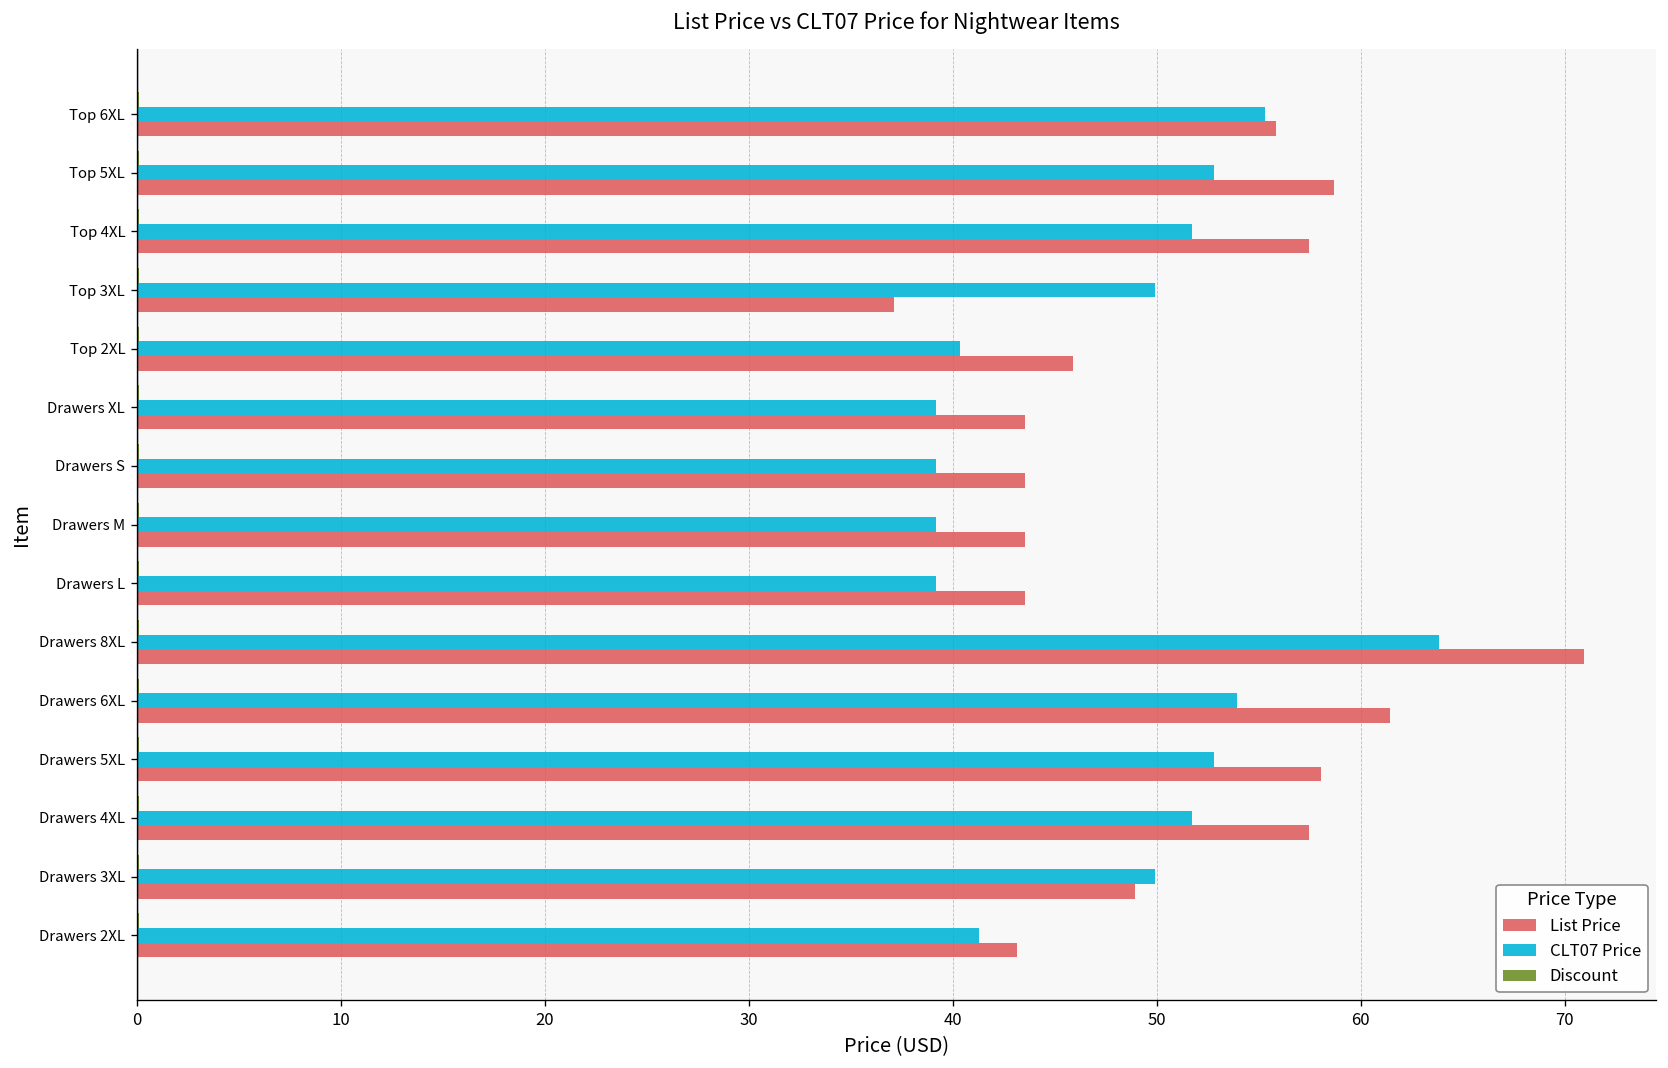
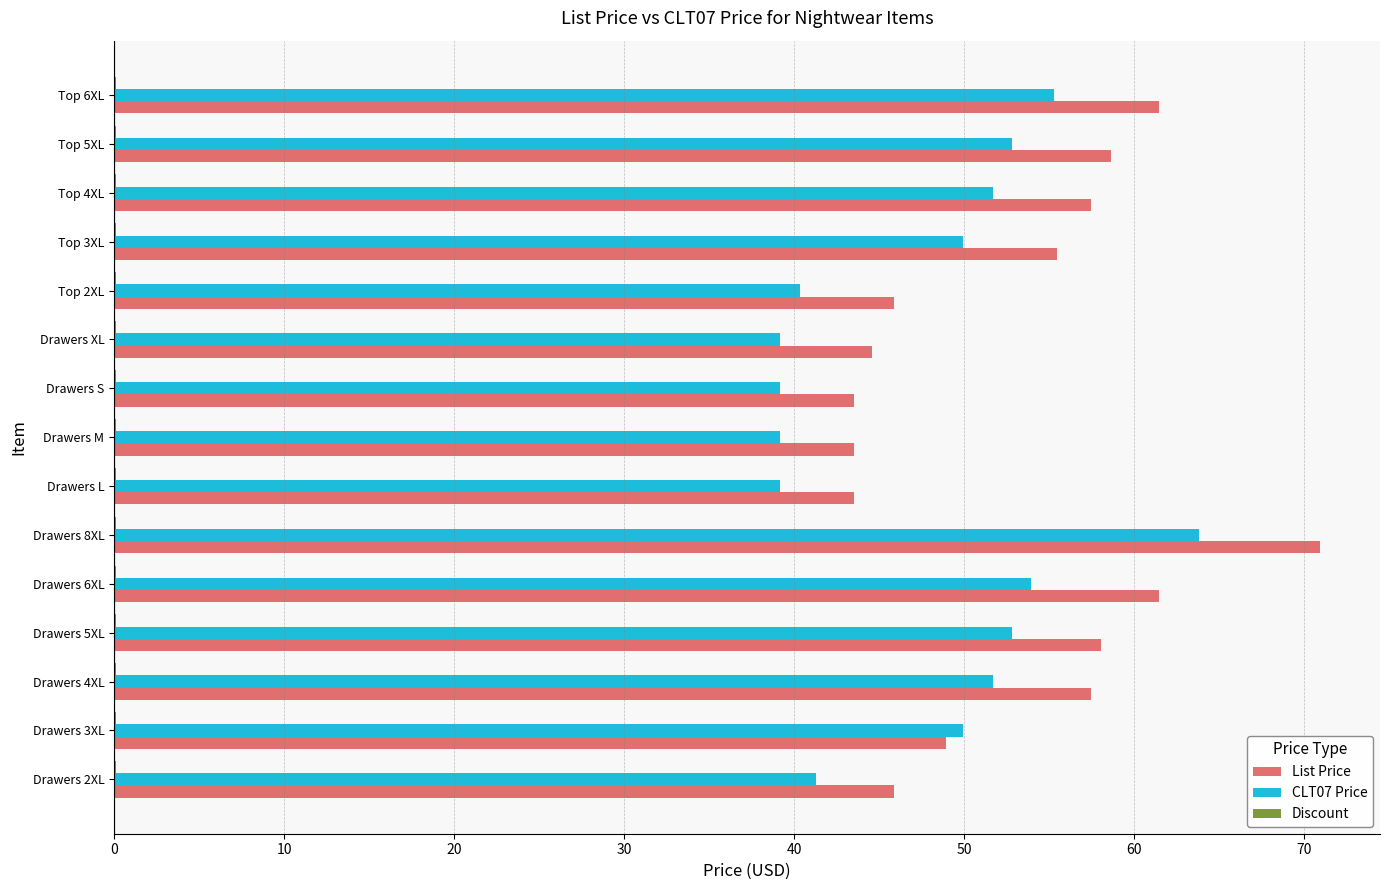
  {
    "List Price": {
-     "Top 6XL": 55.8,
+     "Top 6XL": 61.4,
      "Top 5XL": 58.7,
      "Top 4XL": 57.5,
-     "Top 3XL": 37.1,
+     "Top 3XL": 55.5,
      "Top 2XL": 45.9,
-     "Drawers XL": 43.5,
+     "Drawers XL": 44.6,
      "Drawers S": 43.5,
      "Drawers M": 43.5,
      "Drawers L": 43.5,
      "Drawers 8XL": 70.9,
      "Drawers 6XL": 61.4,
      "Drawers 5XL": 58.0,
      "Drawers 4XL": 57.5,
      "Drawers 3XL": 48.9,
-     "Drawers 2XL": 43.1
+     "Drawers 2XL": 45.9
    },
    "CLT07 Price": {
      "Top 6XL": 55.3,
      "Top 5XL": 52.8,
      "Top 4XL": 51.7,
      "Top 3XL": 49.9,
      "Top 2XL": 40.3,
      "Drawers XL": 39.2,
      "Drawers S": 39.2,
      "Drawers M": 39.2,
      "Drawers L": 39.2,
      "Drawers 8XL": 63.8,
      "Drawers 6XL": 53.9,
      "Drawers 5XL": 52.8,
      "Drawers 4XL": 51.7,
      "Drawers 3XL": 49.9,
      "Drawers 2XL": 41.3
    }
  }
